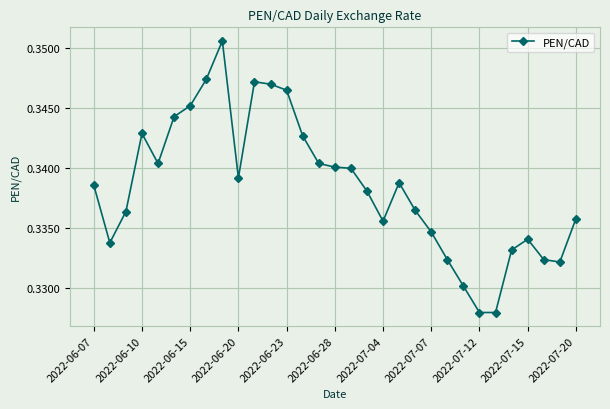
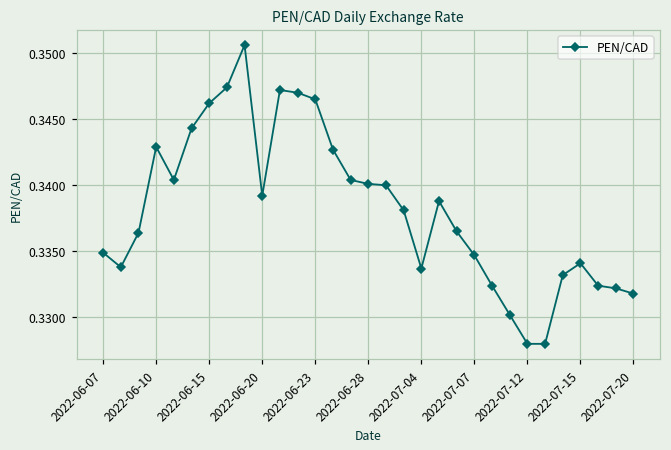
  {
-   "2022-06-07": 0.3386,
+   "2022-06-07": 0.3349,
    "2022-06-10": 0.3429,
-   "2022-06-15": 0.3452,
+   "2022-06-15": 0.3462,
    "2022-06-20": 0.3392,
    "2022-06-23": 0.3465,
    "2022-06-28": 0.3401,
-   "2022-07-04": 0.3356,
+   "2022-07-04": 0.3337,
    "2022-07-07": 0.3347,
    "2022-07-12": 0.3280,
    "2022-07-15": 0.3341,
-   "2022-07-20": 0.3358
+   "2022-07-20": 0.3318
  }
